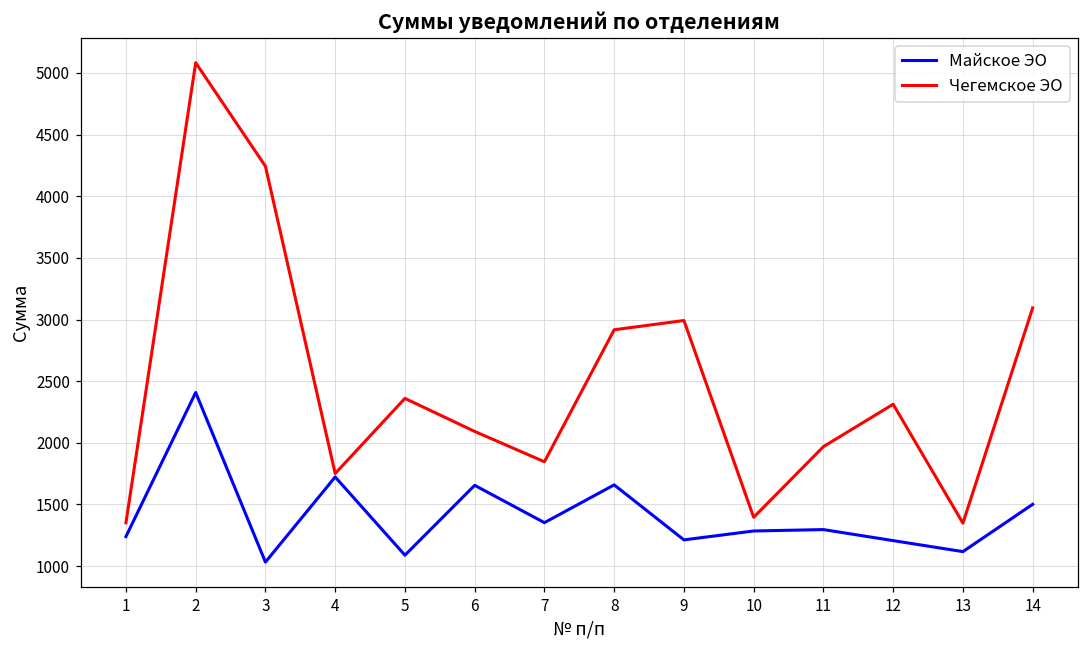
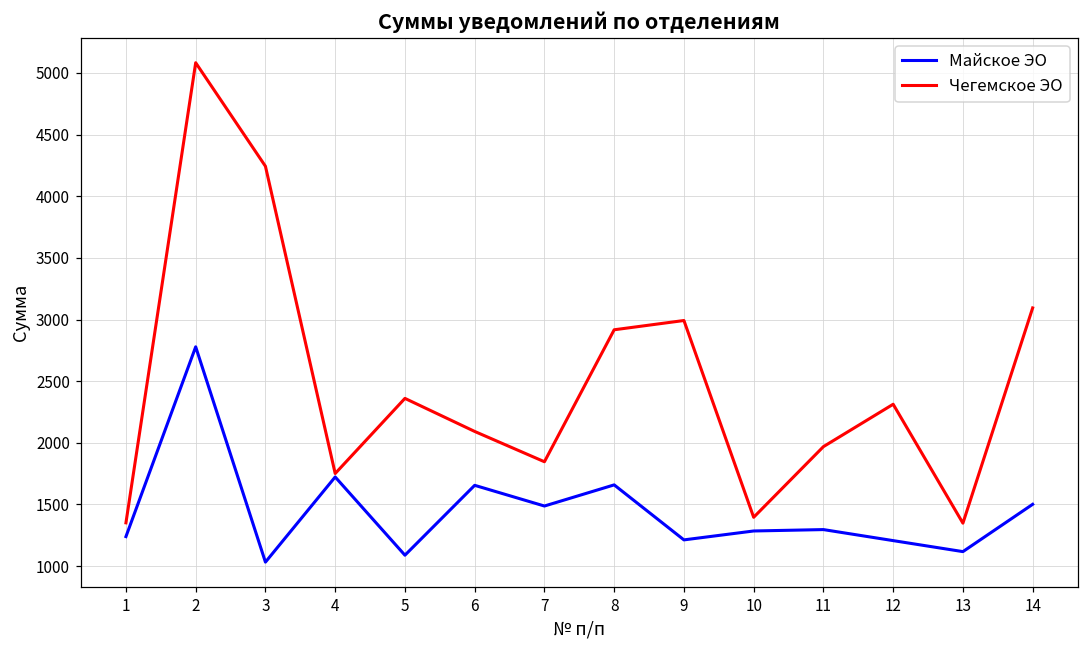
  {
    "Майское ЭО": {
      "1": 1240,
-     "2": 2410,
+     "2": 2780,
      "3": 1030,
      "4": 1720,
      "5": 1090,
      "6": 1660,
-     "7": 1350,
+     "7": 1490,
      "8": 1660,
      "9": 1210,
      "10": 1290,
      "11": 1300,
      "12": 1210,
      "13": 1120,
      "14": 1500
    },
    "Чегемское ЭО": {
      "1": 1350,
      "2": 5080,
      "3": 4240,
      "4": 1750,
      "5": 2360,
      "6": 2090,
      "7": 1850,
      "8": 2920,
      "9": 2990,
      "10": 1400,
      "11": 1970,
      "12": 2310,
      "13": 1350,
      "14": 3090
    }
  }
